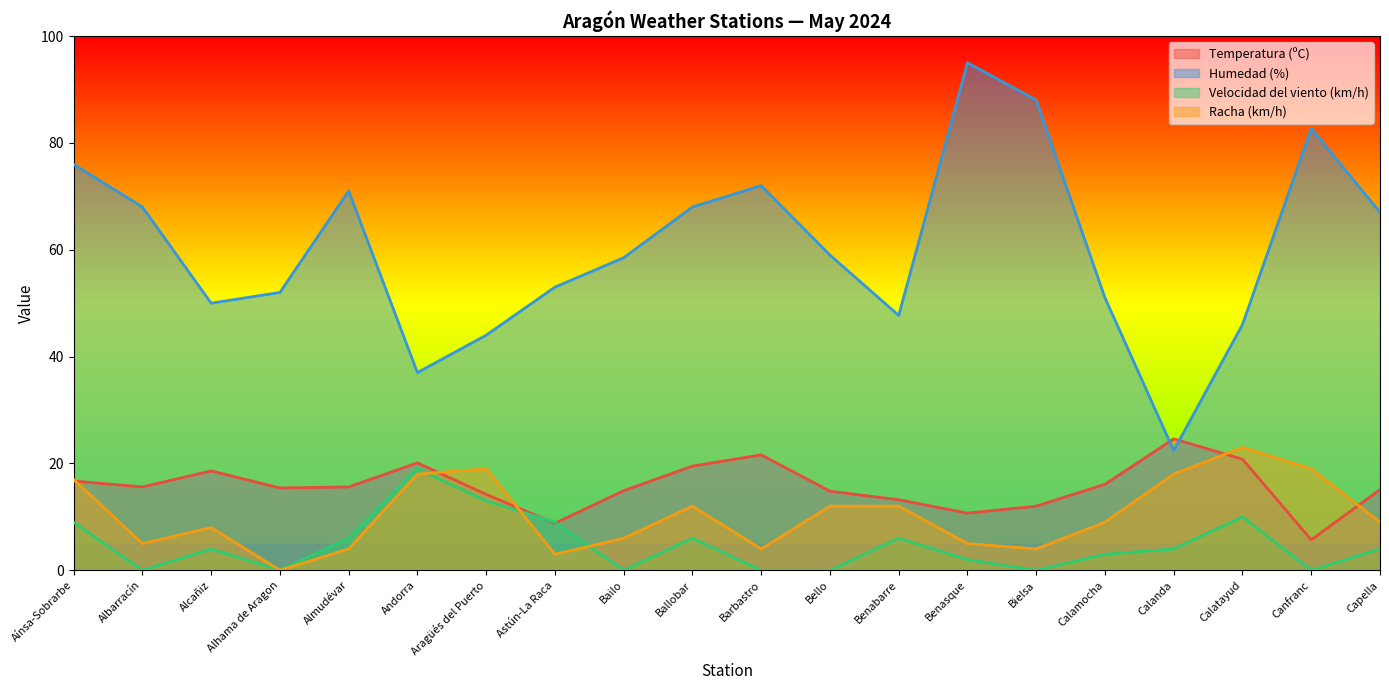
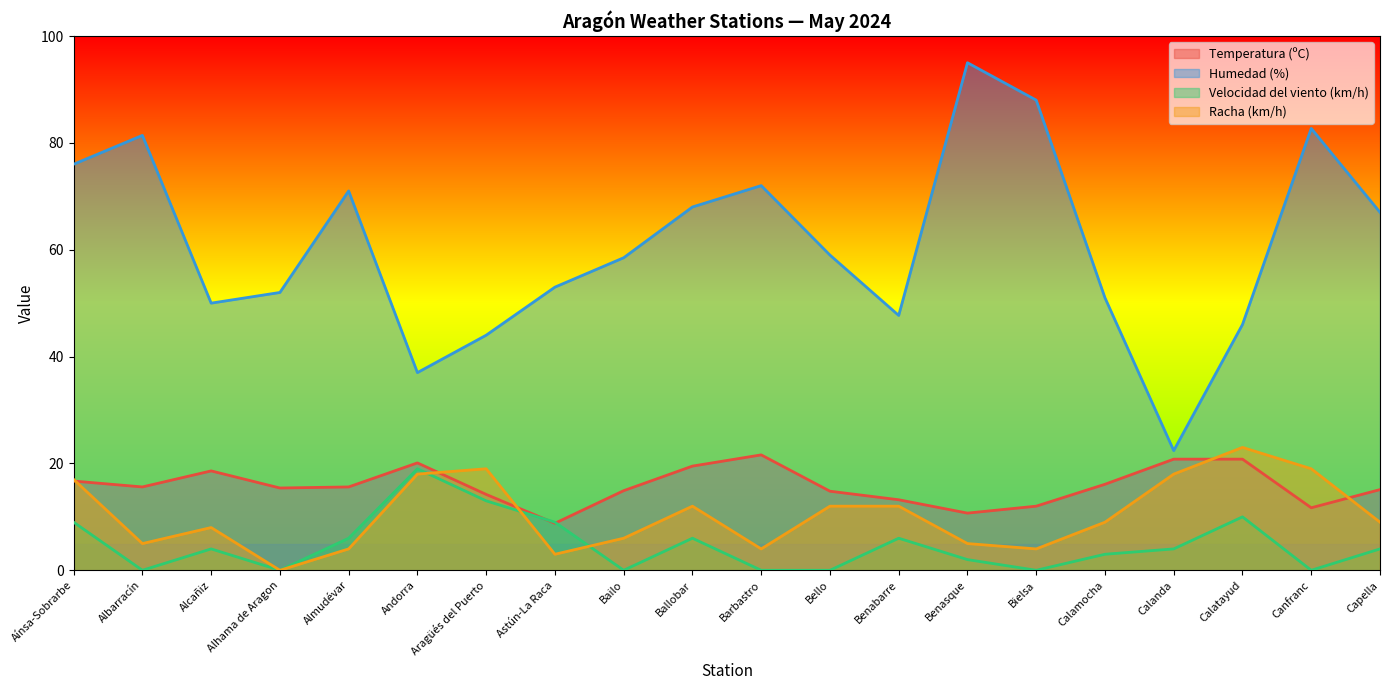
  {
    "Temperatura (ºC)": {
      "Albarracín": 16,
      "Alcañiz": 19,
      "Alhama de Aragon": 15,
      "Almudévar": 16,
      "Andorra": 20,
      "Aragüés del Puerto": 14,
      "Bailo": 15,
      "Ballobar": 20,
      "Barbastro": 22,
      "Bello": 15,
      "Benabarre": 13,
      "Benasque": 11,
      "Bielsa": 12,
      "Calamocha": 16,
-     "Calanda": 25,
+     "Calanda": 21,
      "Calatayud": 21,
-     "Canfranc": 6,
+     "Canfranc": 12,
      "Capella": 15
    },
    "Humedad (%)": {
      "Aínsa-Sobrarbe": 76,
-     "Albarracín": 68,
+     "Albarracín": 81,
      "Alcañiz": 50,
      "Alhama de Aragon": 52,
      "Almudévar": 71,
      "Andorra": 37,
      "Aragüés del Puerto": 44,
      "Astún-La Raca": 53,
      "Bailo": 59,
      "Ballobar": 68,
      "Barbastro": 72,
      "Bello": 59,
      "Benabarre": 48,
      "Benasque": 95,
      "Bielsa": 88,
      "Calamocha": 51,
      "Calanda": 22,
      "Calatayud": 46,
      "Canfranc": 83,
      "Capella": 67
    },
    "Velocidad del viento (km/h)": {
      "Aínsa-Sobrarbe": 9,
      "Almudévar": 6,
      "Andorra": 19,
      "Aragüés del Puerto": 13,
      "Ballobar": 6,
      "Benabarre": 6,
      "Calatayud": 10
    },
    "Racha (km/h)": {
      "Alcañiz": 8,
      "Andorra": 18,
      "Aragüés del Puerto": 19,
      "Bailo": 6,
      "Ballobar": 12,
      "Bello": 12,
      "Benabarre": 12,
      "Calamocha": 9,
      "Calanda": 18,
      "Calatayud": 23,
      "Canfranc": 19,
      "Capella": 9
    }
  }
